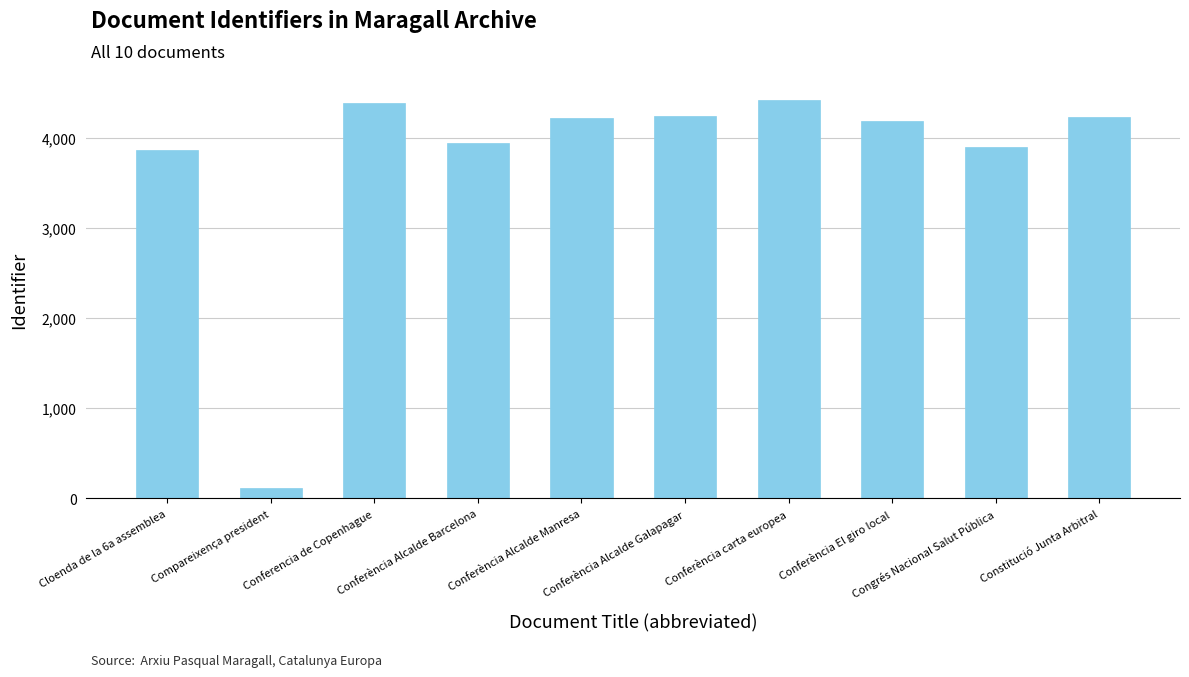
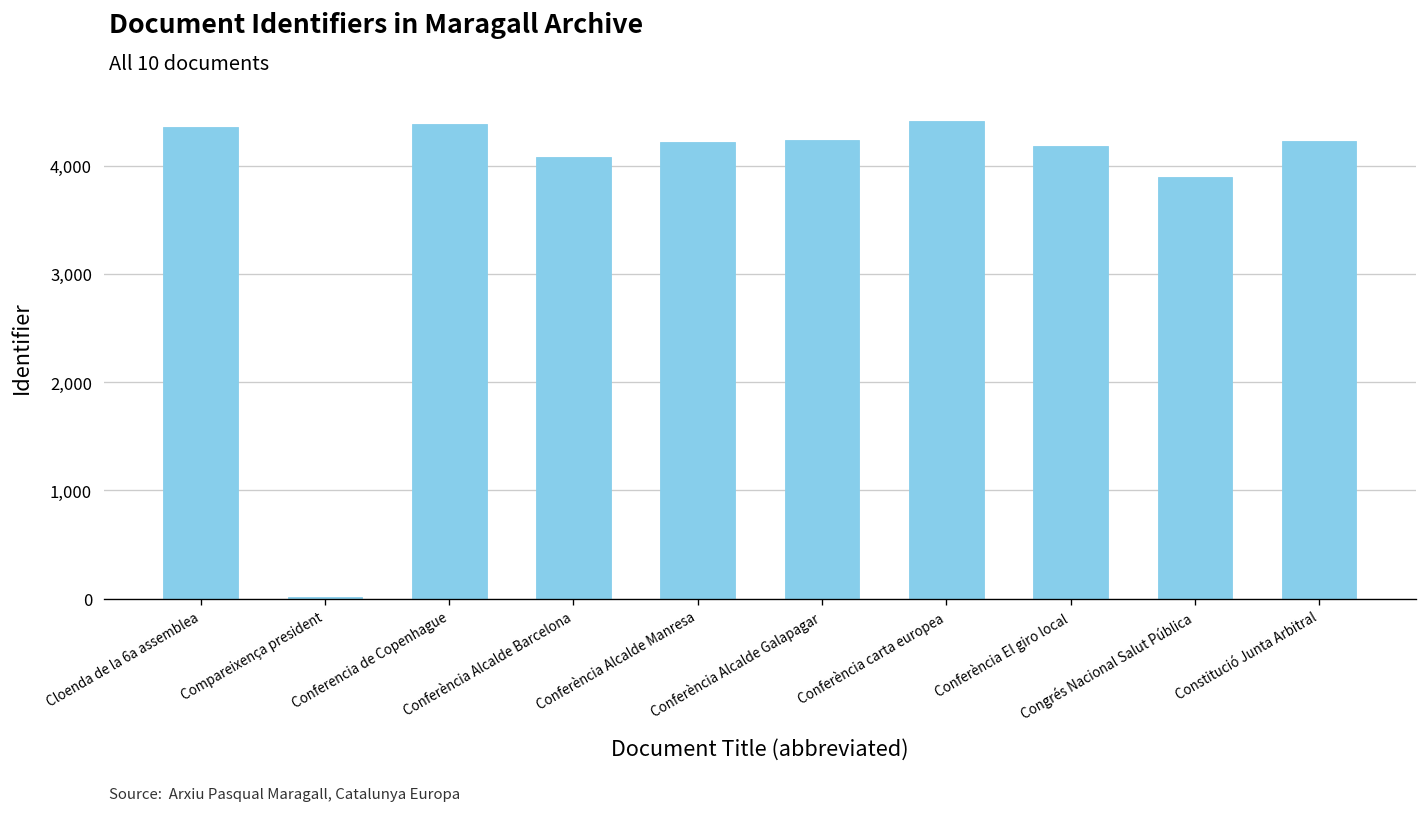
  {
-   "Cloenda de la 6a assemblea": "3,900",
-   "Compareixença president": "100",
+   "Cloenda de la 6a assemblea": "4,400",
+   "Compareixença president": "0",
    "Conferencia de Copenhague": "4,400",
-   "Conferència Alcalde Barcelona": "3,900",
+   "Conferència Alcalde Barcelona": "4,100",
    "Conferència Alcalde Manresa": "4,200",
    "Conferència Alcalde Galapagar": "4,200",
    "Conferència carta europea": "4,400",
    "Conferència El giro local": "4,200",
    "Congrés Nacional Salut Pública": "3,900",
    "Constitució Junta Arbitral": "4,200"
  }
